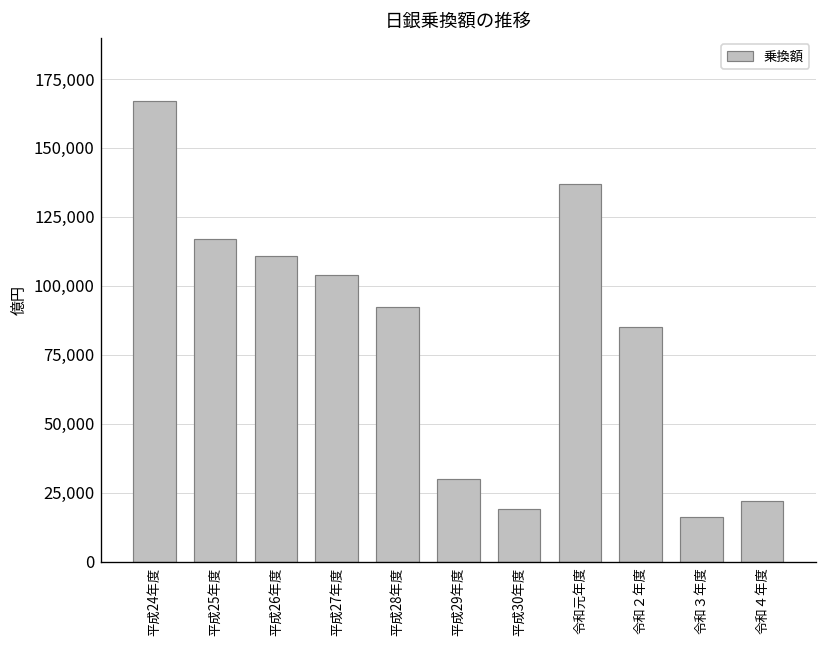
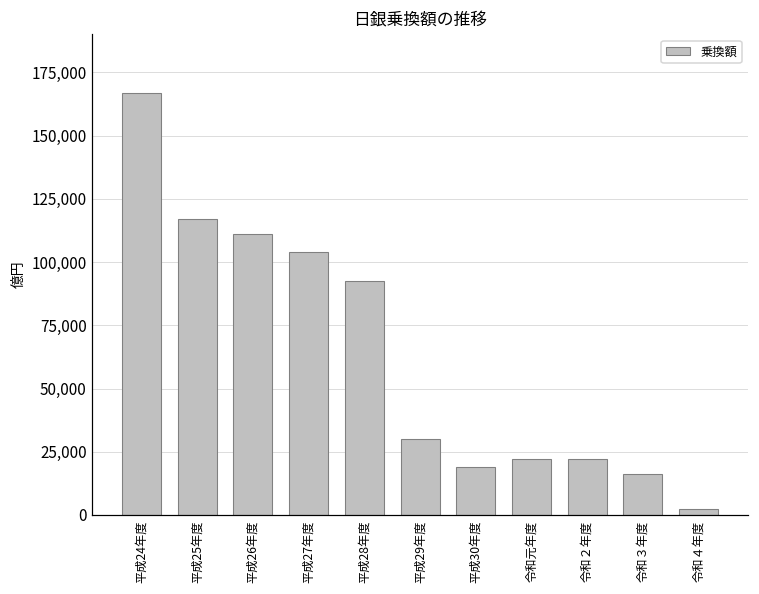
  {
    "平成24年度": "167,000",
    "平成25年度": "117,000",
    "平成26年度": "111,000",
    "平成27年度": "104,000",
    "平成28年度": "92,000",
    "平成29年度": "30,000",
    "平成30年度": "19,000",
-   "令和元年度": "137,000",
-   "令和２年度": "85,000",
+   "令和元年度": "22,000",
+   "令和２年度": "22,000",
    "令和３年度": "16,000",
-   "令和４年度": "22,000"
+   "令和４年度": "2,000"
  }
